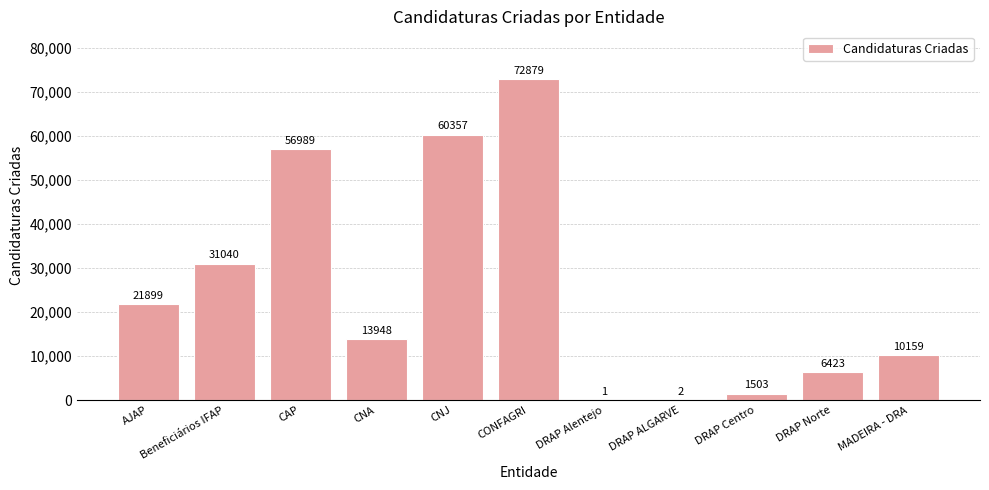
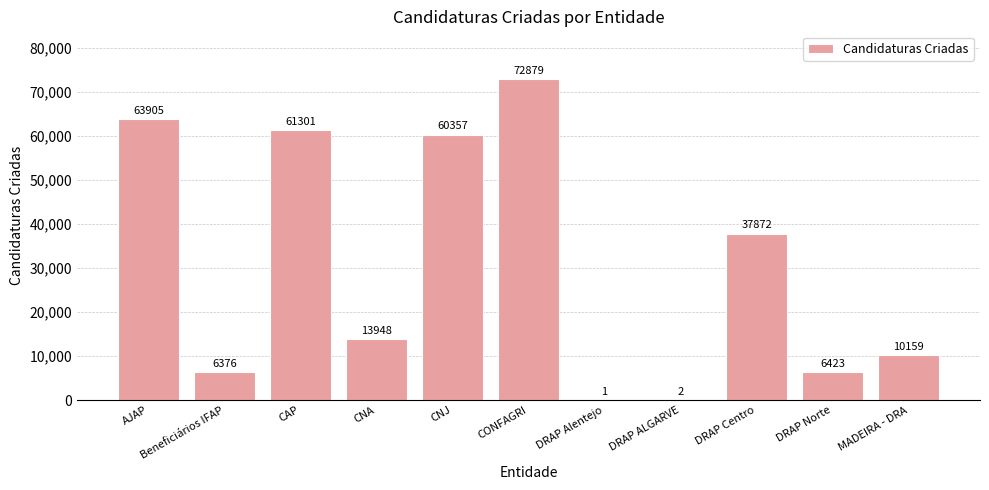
  {
-   "AJAP": 21899,
-   "Beneficiários IFAP": 31040,
-   "CAP": 56989,
+   "AJAP": 63905,
+   "Beneficiários IFAP": 6376,
+   "CAP": 61301,
    "CNA": 13948,
    "CNJ": 60357,
    "CONFAGRI": 72879,
    "DRAP Alentejo": 1,
    "DRAP ALGARVE": 2,
-   "DRAP Centro": 1503,
+   "DRAP Centro": 37872,
    "DRAP Norte": 6423,
    "MADEIRA - DRA": 10159
  }
